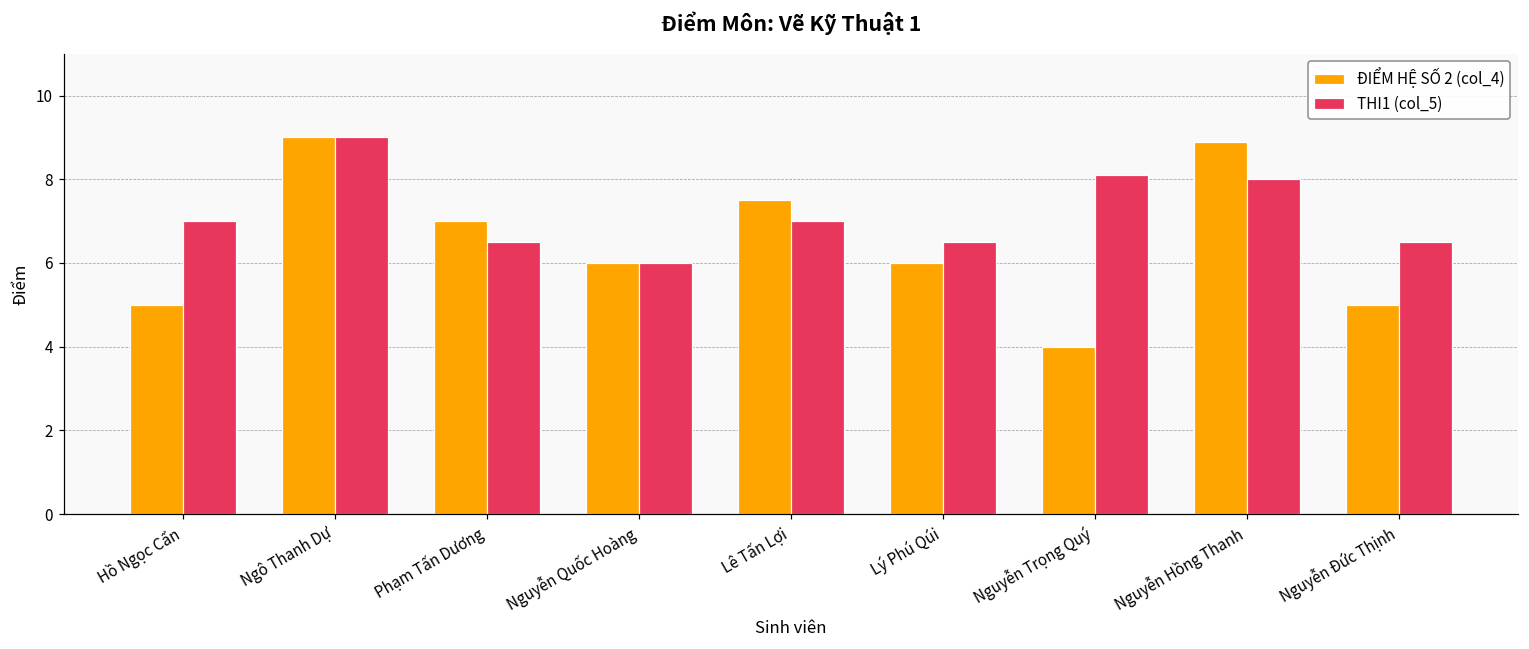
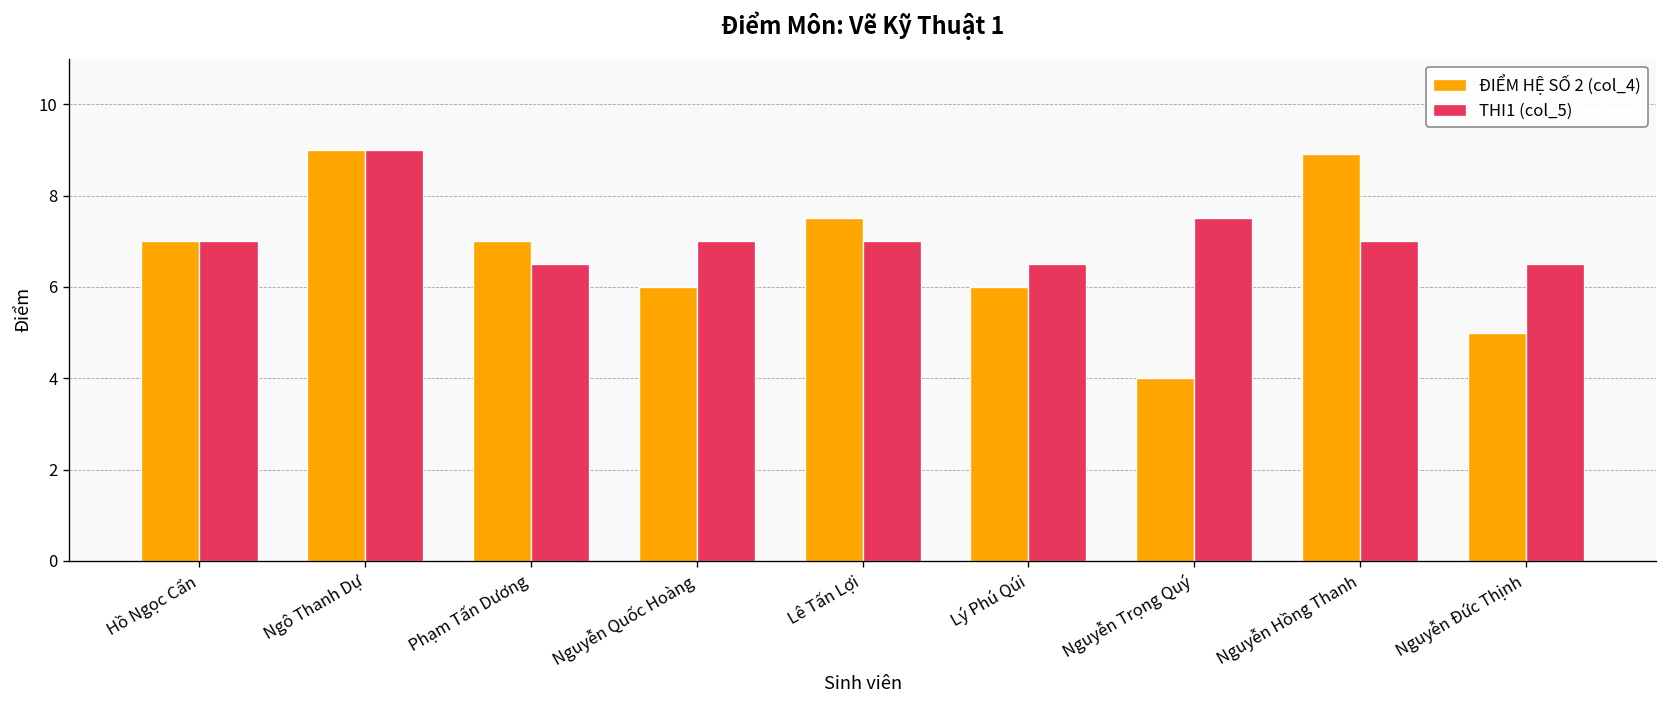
  {
    "ĐIỂM HỆ SỐ 2 (col_4)": {
-     "Hồ Ngọc Cẩn": 5,
+     "Hồ Ngọc Cẩn": 7,
      "Ngô Thanh Dự": 9,
      "Phạm Tấn Dương": 7,
      "Nguyễn Quốc Hoàng": 6,
      "Lê Tấn Lợi": 7.5,
      "Lý Phú Qúi": 6,
      "Nguyễn Trọng Quý": 4,
      "Nguyễn Hồng Thanh": 8.9,
      "Nguyễn Đức Thịnh": 5
    },
    "THI1 (col_5)": {
      "Hồ Ngọc Cẩn": 7.0,
      "Ngô Thanh Dự": 9.0,
      "Phạm Tấn Dương": 6.5,
-     "Nguyễn Quốc Hoàng": 6,
+     "Nguyễn Quốc Hoàng": 7,
      "Lê Tấn Lợi": 7.0,
      "Lý Phú Qúi": 6.5,
-     "Nguyễn Trọng Quý": 8.1,
-     "Nguyễn Hồng Thanh": 8,
+     "Nguyễn Trọng Quý": 7.5,
+     "Nguyễn Hồng Thanh": 7,
      "Nguyễn Đức Thịnh": 6.5
    }
  }
